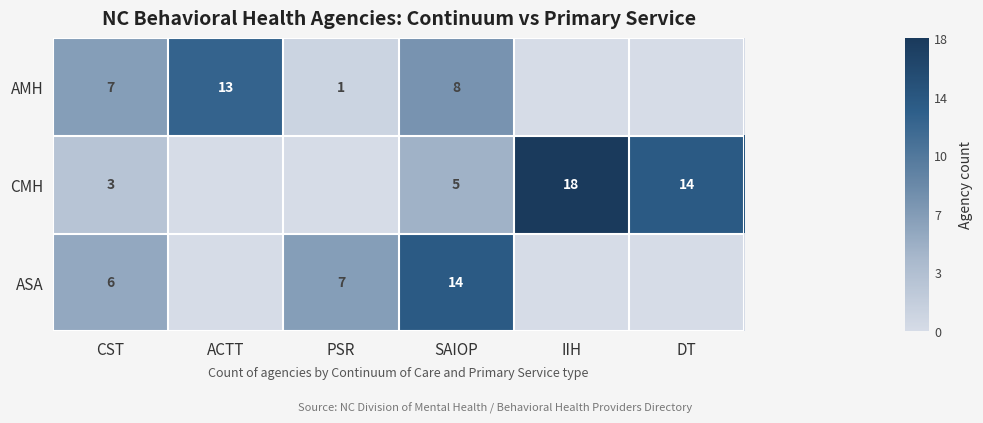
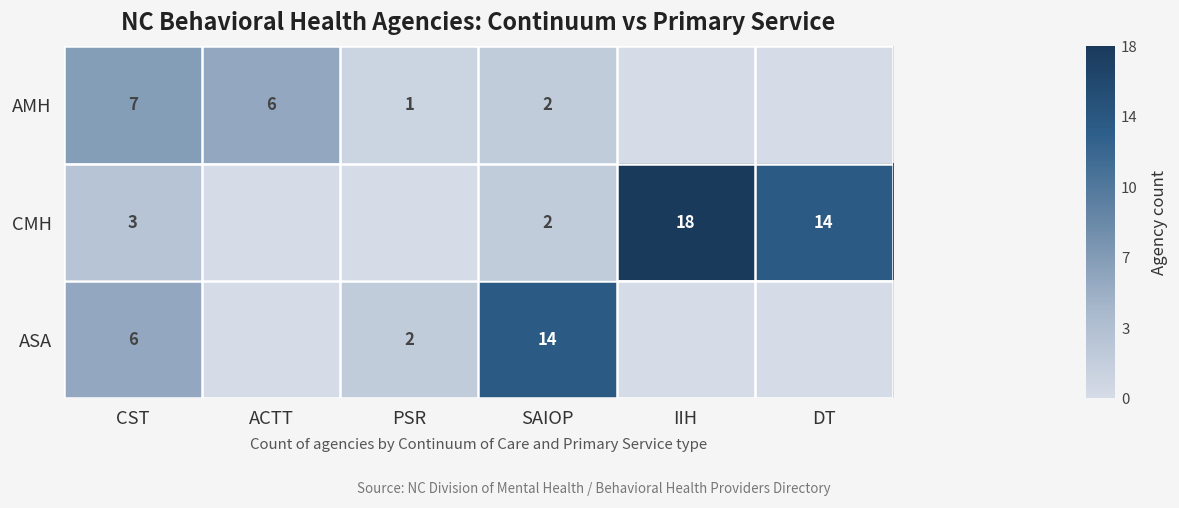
  {
    "AMH": {
      "CST": 7,
-     "ACTT": 13,
+     "ACTT": 6,
      "PSR": 1,
-     "SAIOP": 8
+     "SAIOP": 2
    },
    "CMH": {
      "CST": 3,
-     "SAIOP": 5,
+     "SAIOP": 2,
      "IIH": 18,
      "DT": 14
    },
    "ASA": {
      "CST": 6,
-     "PSR": 7,
+     "PSR": 2,
      "SAIOP": 14
    }
  }
